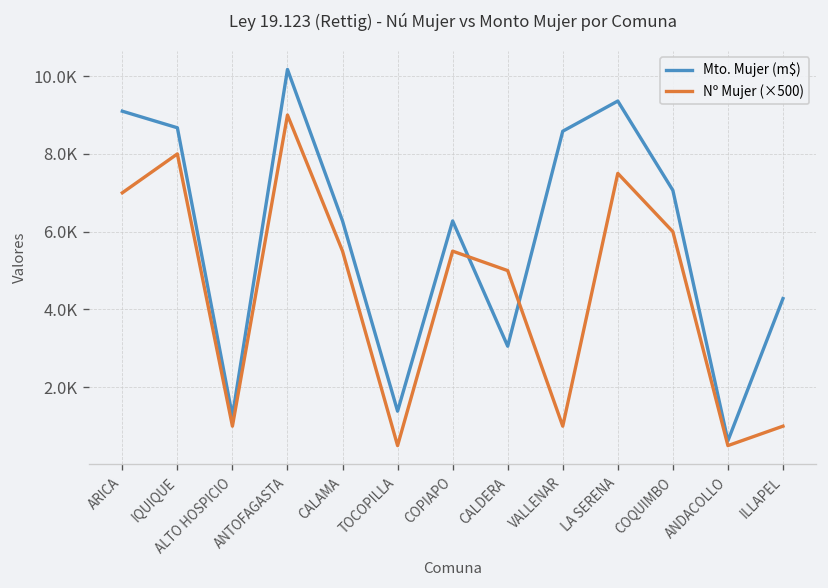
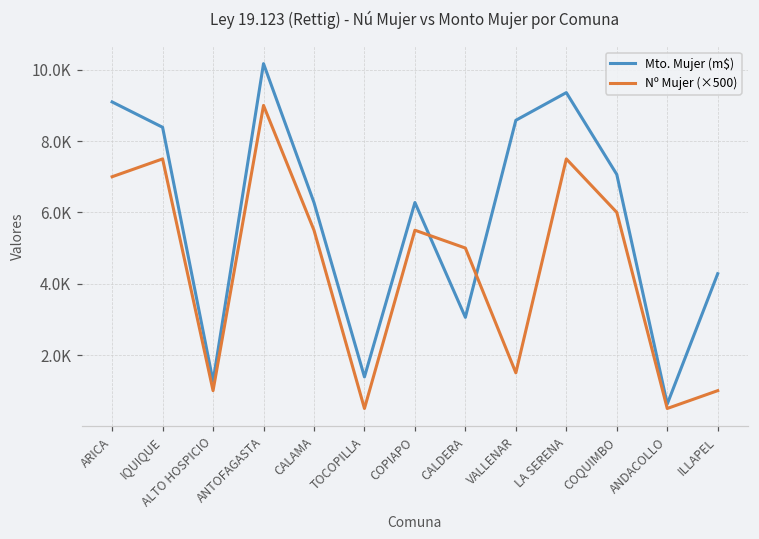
  {
    "Mto. Mujer (m$)": {
      "ARICA": 9100,
-     "IQUIQUE": 8700,
+     "IQUIQUE": 8400,
      "ALTO HOSPICIO": 1300,
      "ANTOFAGASTA": 10200,
      "CALAMA": 6300,
      "TOCOPILLA": 1400,
      "COPIAPO": 6300,
      "CALDERA": 3100,
      "VALLENAR": 8600,
      "LA SERENA": 9400,
      "COQUIMBO": 7100,
      "ANDACOLLO": 600,
      "ILLAPEL": 4300
    },
    "Nº Mujer (×500)": {
      "ARICA": 7000,
-     "IQUIQUE": 8000,
+     "IQUIQUE": 7500,
      "ALTO HOSPICIO": 1000,
      "ANTOFAGASTA": 9000,
      "CALAMA": 5500,
      "TOCOPILLA": 500,
      "COPIAPO": 5500,
      "CALDERA": 5000,
-     "VALLENAR": 1000,
+     "VALLENAR": 1500,
      "LA SERENA": 7500,
      "COQUIMBO": 6000,
      "ANDACOLLO": 500,
      "ILLAPEL": 1000
    }
  }
